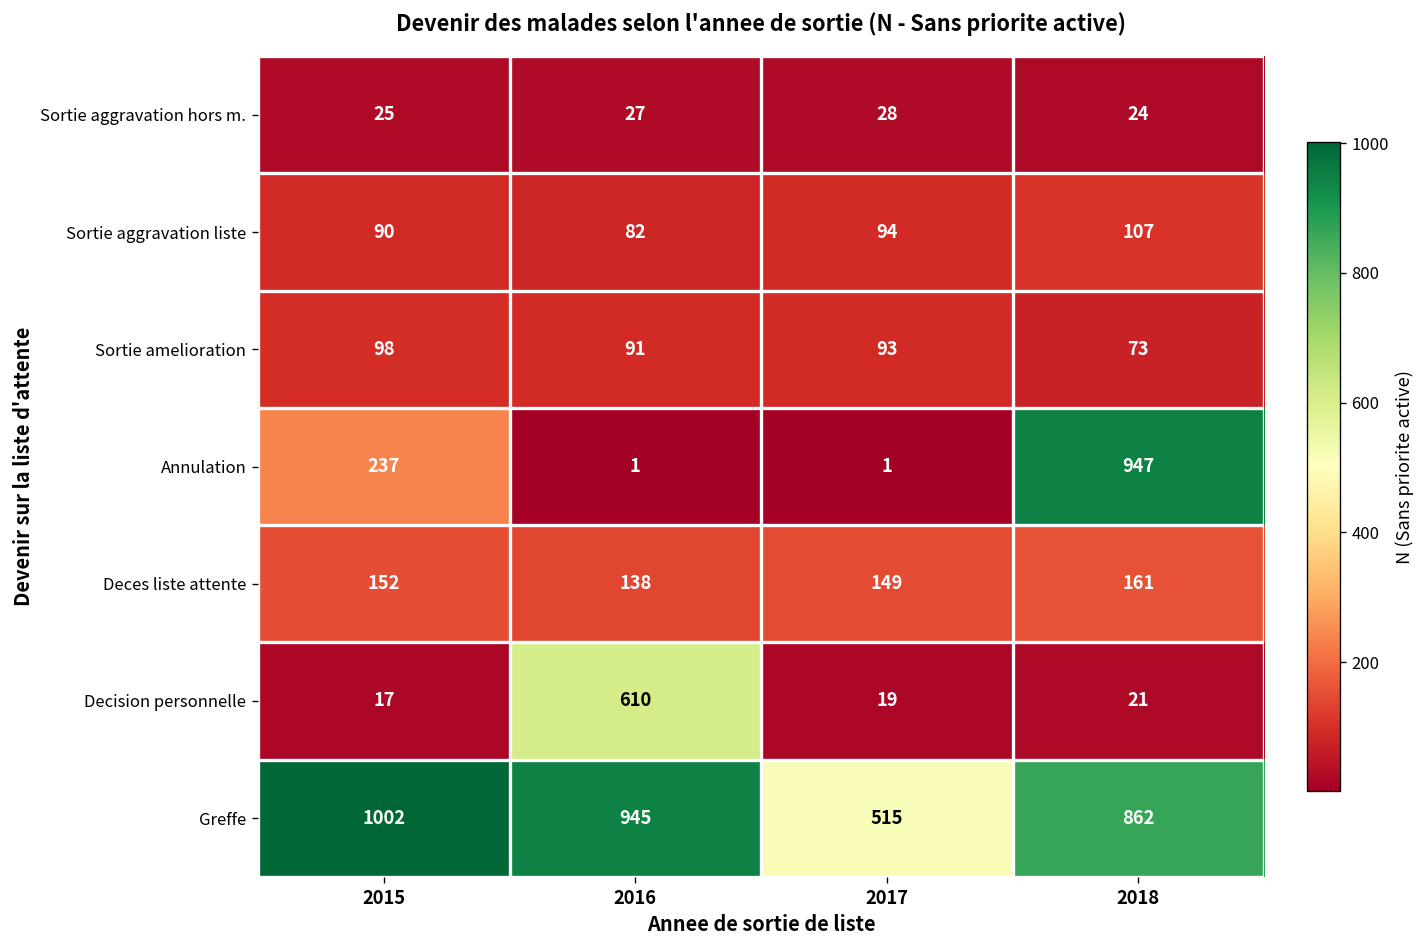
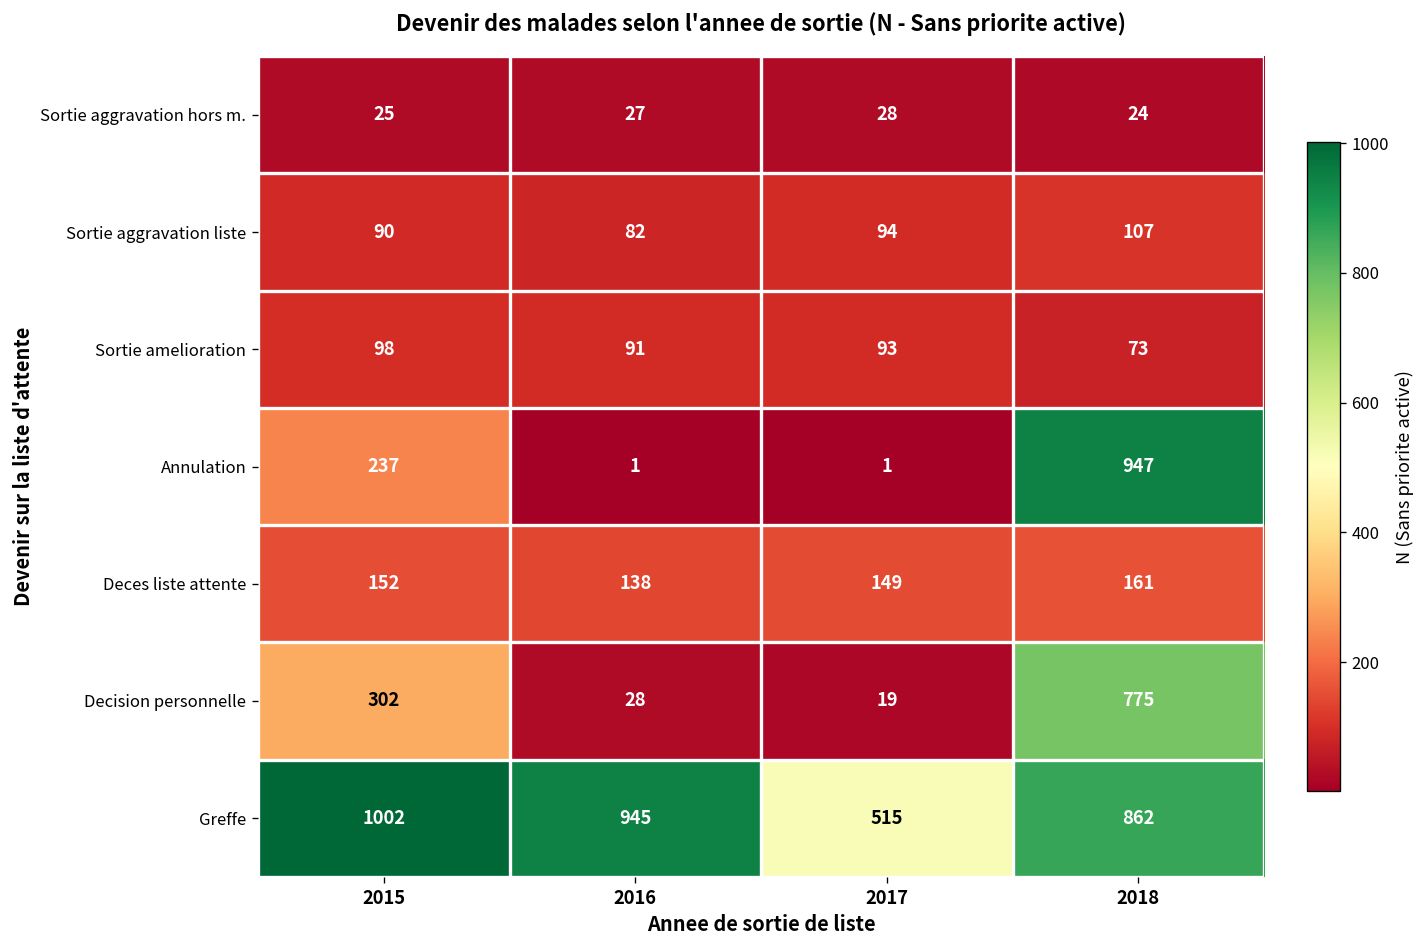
  {
    "Sortie aggravation hors m.": {
      "2015": 25,
      "2016": 27,
      "2017": 28,
      "2018": 24
    },
    "Sortie aggravation liste": {
      "2015": 90,
      "2016": 82,
      "2017": 94,
      "2018": 107
    },
    "Sortie amelioration": {
      "2015": 98,
      "2016": 91,
      "2017": 93,
      "2018": 73
    },
    "Annulation": {
      "2015": 237,
      "2016": 1,
      "2017": 1,
      "2018": 947
    },
    "Deces liste attente": {
      "2015": 152,
      "2016": 138,
      "2017": 149,
      "2018": 161
    },
    "Decision personnelle": {
-     "2015": 17,
-     "2016": 610,
+     "2015": 302,
+     "2016": 28,
      "2017": 19,
-     "2018": 21
+     "2018": 775
    },
    "Greffe": {
      "2015": 1002,
      "2016": 945,
      "2017": 515,
      "2018": 862
    }
  }
